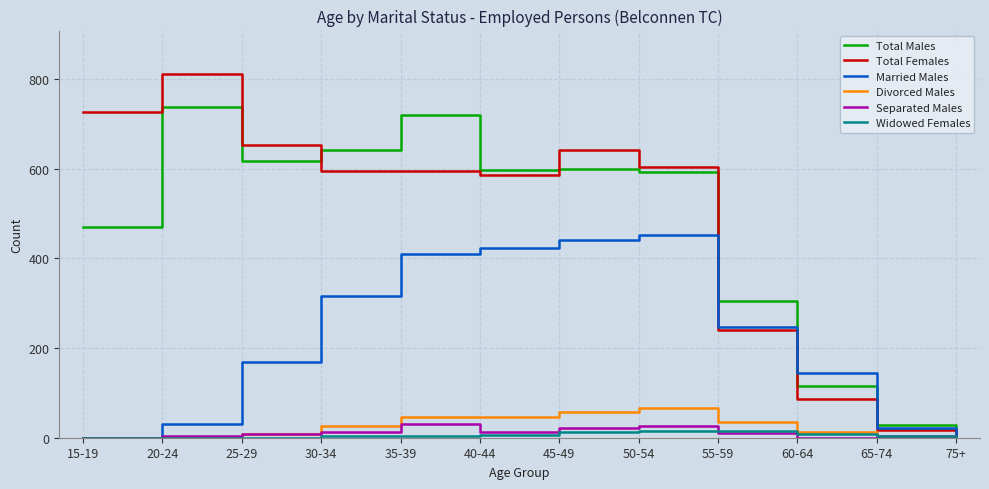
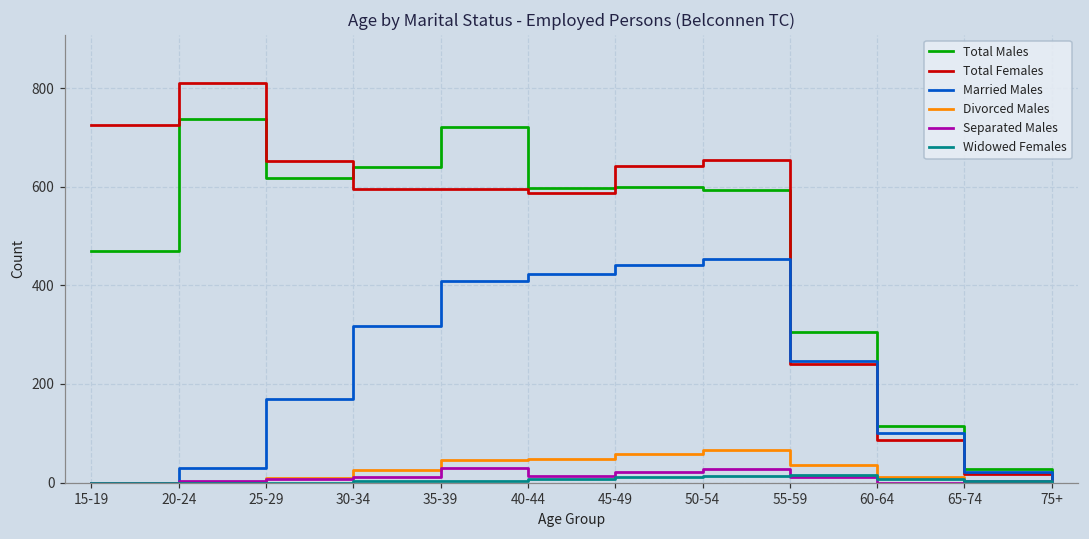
  {
    "Total Males": {
      "15-19": 470,
      "20-24": 740,
      "25-29": 620,
      "30-34": 640,
      "35-39": 720,
      "40-44": 600,
      "45-49": 600,
      "50-54": 590,
      "55-59": 310,
      "60-64": 120,
      "65-74": 30
    },
    "Total Females": {
      "15-19": 730,
      "20-24": 810,
      "25-29": 650,
      "30-34": 600,
      "35-39": 600,
      "40-44": 590,
      "45-49": 640,
-     "50-54": 610,
+     "50-54": 650,
      "60-64": 90
    },
    "Married Males": {
      "20-24": 30,
      "25-29": 170,
      "30-34": 320,
      "35-39": 410,
      "40-44": 420,
      "45-49": 440,
      "50-54": 450,
-     "60-64": 150
+     "60-64": 100
    },
    "Divorced Males": {
      "30-34": 30,
      "35-39": 50,
      "40-44": 50,
      "45-49": 60,
      "50-54": 70,
      "55-59": 40
    },
    "Separated Males": {
      "30-34": 10,
      "35-39": 30,
      "40-44": 10,
      "45-49": 20,
      "50-54": 30,
      "60-64": 0
    },
    "Widowed Females": {
      "25-29": 0,
      "30-34": 0,
      "35-39": 0,
      "40-44": 10,
      "45-49": 10,
      "50-54": 10
    }
  }
